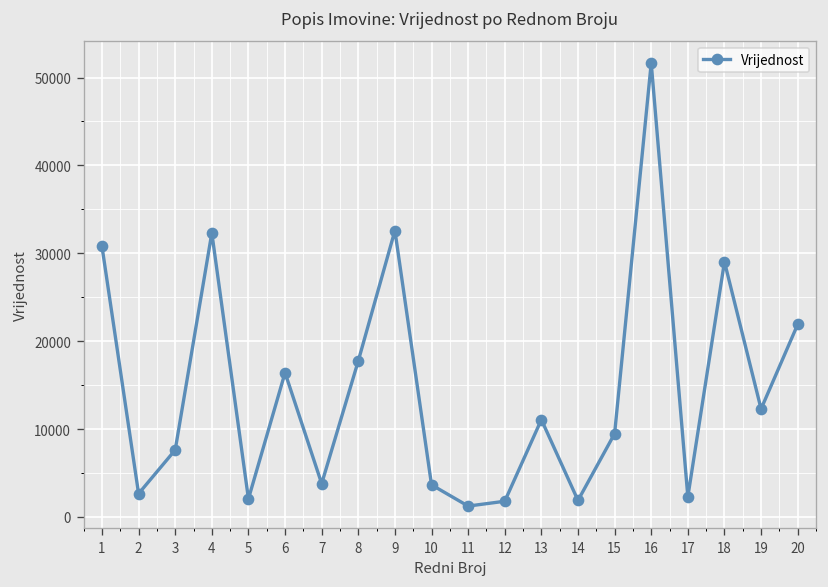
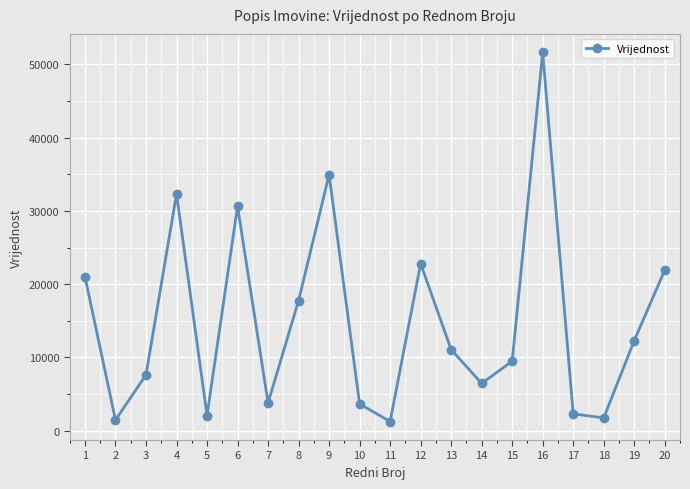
  {
-   "1": 31000,
-   "2": 3000,
+   "1": 21000,
+   "2": 1000,
    "3": 8000,
    "4": 32000,
    "5": 2000,
-   "6": 16000,
+   "6": 31000,
    "7": 4000,
    "8": 18000,
-   "9": 33000,
+   "9": 35000,
    "10": 4000,
    "11": 1000,
-   "12": 2000,
+   "12": 23000,
    "13": 11000,
-   "14": 2000,
+   "14": 6000,
    "15": 9000,
    "16": 52000,
    "17": 2000,
-   "18": 29000,
+   "18": 2000,
    "19": 12000,
    "20": 22000
  }
